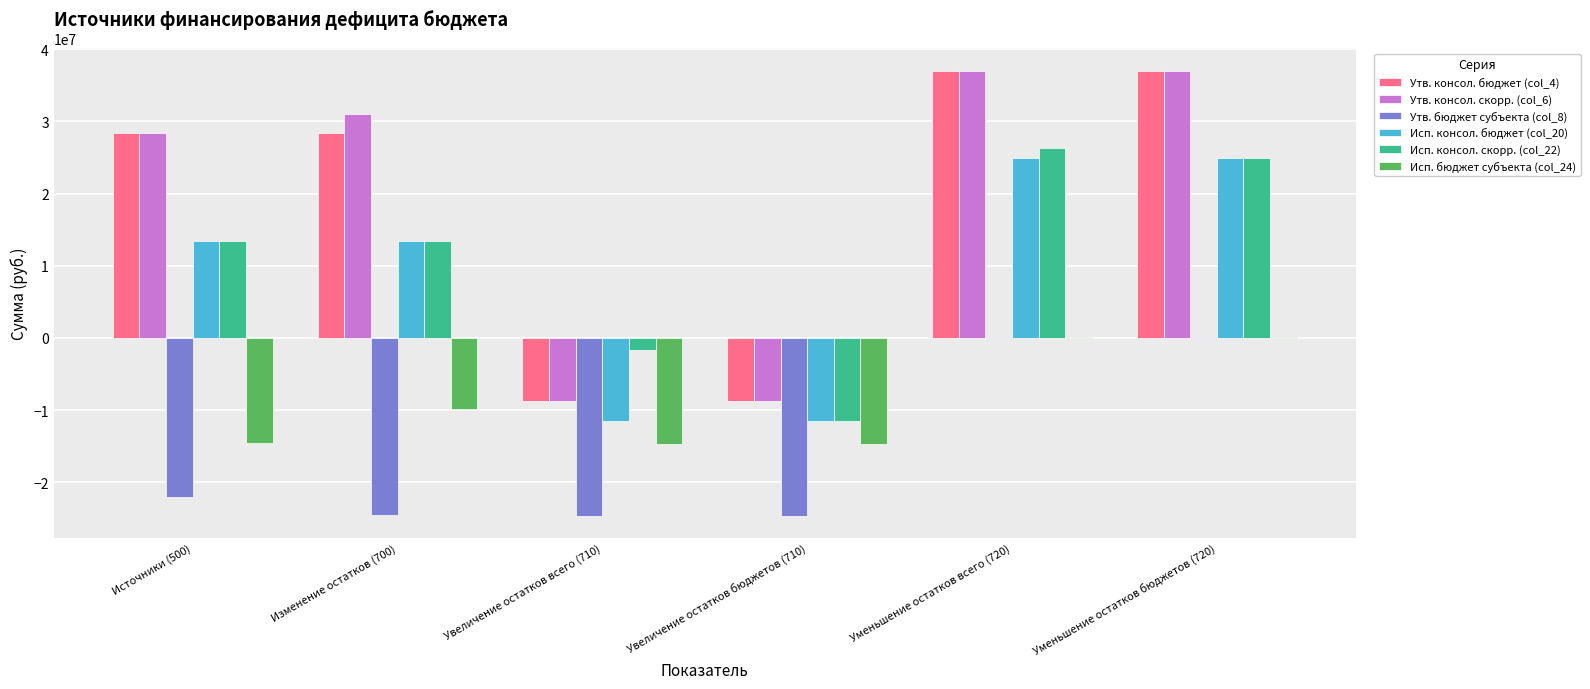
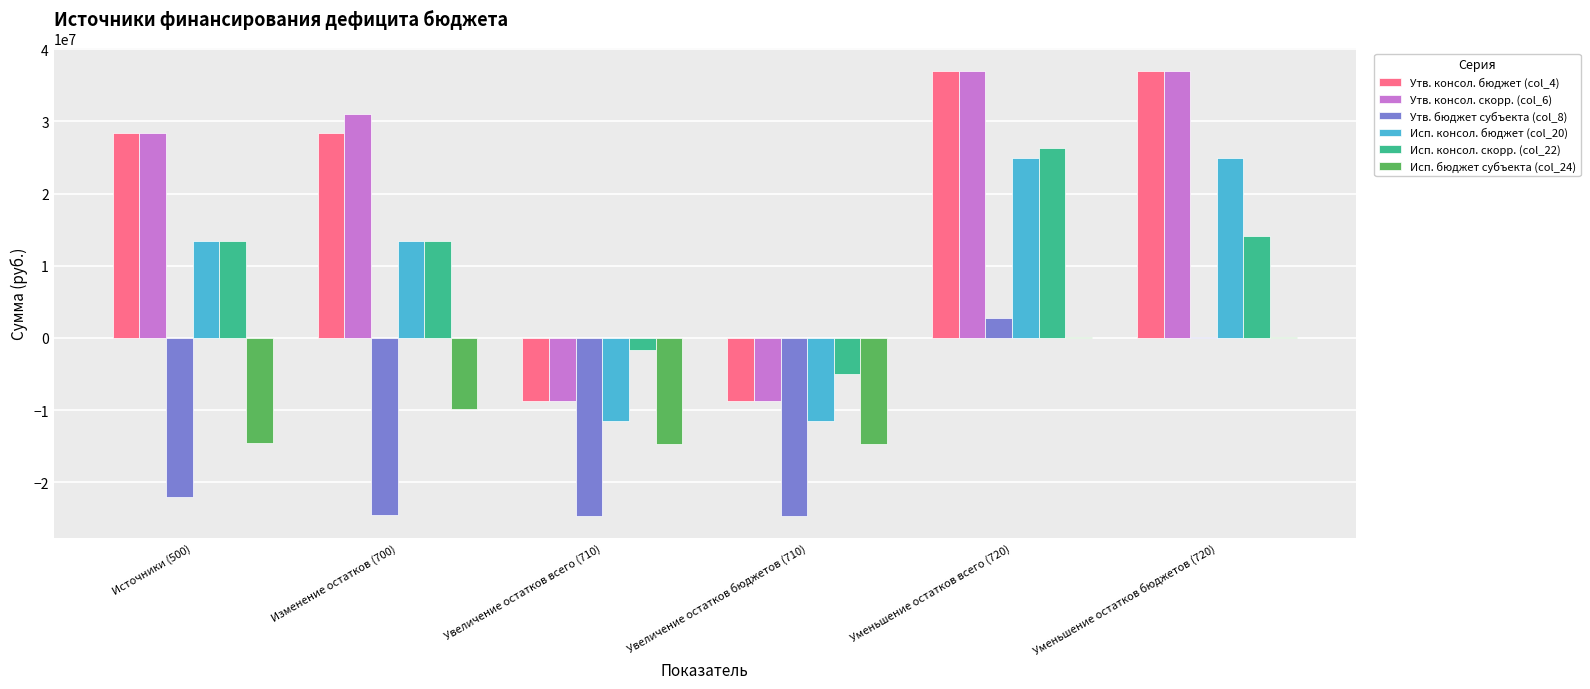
  {
    "Утв. консол. бюджет (col_4)": {
      "Источники (500)": 28000000,
      "Изменение остатков (700)": 28000000,
      "Увеличение остатков всего (710)": -9000000,
      "Увеличение остатков бюджетов (710)": -9000000,
      "Уменьшение остатков всего (720)": 37000000,
      "Уменьшение остатков бюджетов (720)": 37000000
    },
    "Утв. консол. скорр. (col_6)": {
      "Источники (500)": 28000000,
      "Изменение остатков (700)": 31000000,
      "Увеличение остатков всего (710)": -9000000,
      "Увеличение остатков бюджетов (710)": -9000000,
      "Уменьшение остатков всего (720)": 37000000,
      "Уменьшение остатков бюджетов (720)": 37000000
    },
    "Утв. бюджет субъекта (col_8)": {
      "Источники (500)": -22000000,
      "Изменение остатков (700)": -25000000,
      "Увеличение остатков всего (710)": -25000000,
      "Увеличение остатков бюджетов (710)": -25000000,
-     "Уменьшение остатков всего (720)": 0
+     "Уменьшение остатков всего (720)": 3000000
    },
    "Исп. консол. бюджет (col_20)": {
      "Источники (500)": 13000000,
      "Изменение остатков (700)": 13000000,
      "Увеличение остатков всего (710)": -11000000,
      "Увеличение остатков бюджетов (710)": -11000000,
      "Уменьшение остатков всего (720)": 25000000,
      "Уменьшение остатков бюджетов (720)": 25000000
    },
    "Исп. консол. скорр. (col_22)": {
      "Источники (500)": 13000000,
      "Изменение остатков (700)": 13000000,
      "Увеличение остатков всего (710)": -2000000,
-     "Увеличение остатков бюджетов (710)": -11000000,
+     "Увеличение остатков бюджетов (710)": -5000000,
      "Уменьшение остатков всего (720)": 26000000,
-     "Уменьшение остатков бюджетов (720)": 25000000
+     "Уменьшение остатков бюджетов (720)": 14000000
    },
    "Исп. бюджет субъекта (col_24)": {
      "Источники (500)": -15000000,
      "Изменение остатков (700)": -10000000,
      "Увеличение остатков всего (710)": -15000000,
      "Увеличение остатков бюджетов (710)": -15000000
    }
  }
